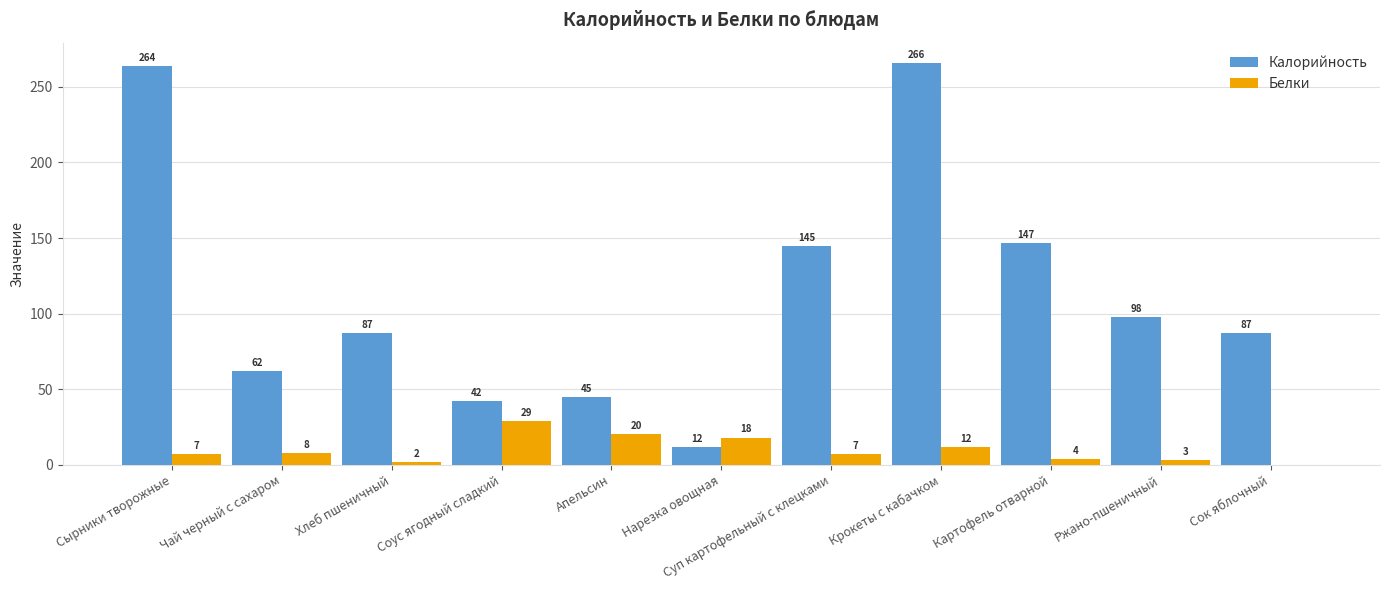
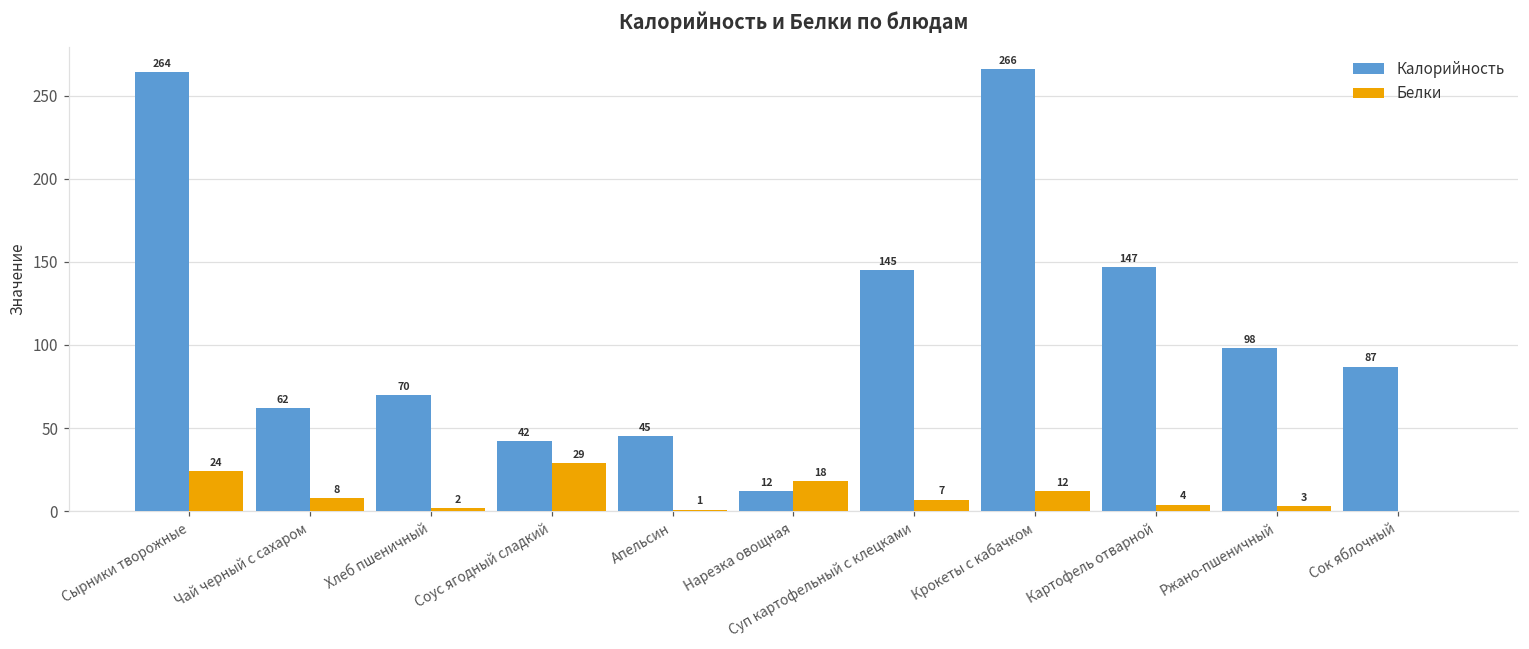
  {
    "Калорийность": {
      "Сырники творожные": 264,
      "Чай черный с сахаром": 62,
-     "Хлеб пшеничный": 87,
+     "Хлеб пшеничный": 70,
      "Соус ягодный сладкий": 42,
      "Апельсин": 45,
      "Нарезка овощная": 12,
      "Суп картофельный с клецками": 145,
      "Крокеты с кабачком": 266,
      "Картофель отварной": 147,
      "Ржано-пшеничный": 98,
      "Сок яблочный": 87
    },
    "Белки": {
-     "Сырники творожные": 7,
+     "Сырники творожные": 24,
      "Чай черный с сахаром": 8,
      "Хлеб пшеничный": 2,
      "Соус ягодный сладкий": 29,
-     "Апельсин": 20,
+     "Апельсин": 1,
      "Нарезка овощная": 18,
      "Суп картофельный с клецками": 7,
      "Крокеты с кабачком": 12,
      "Картофель отварной": 4,
      "Ржано-пшеничный": 3
    }
  }
